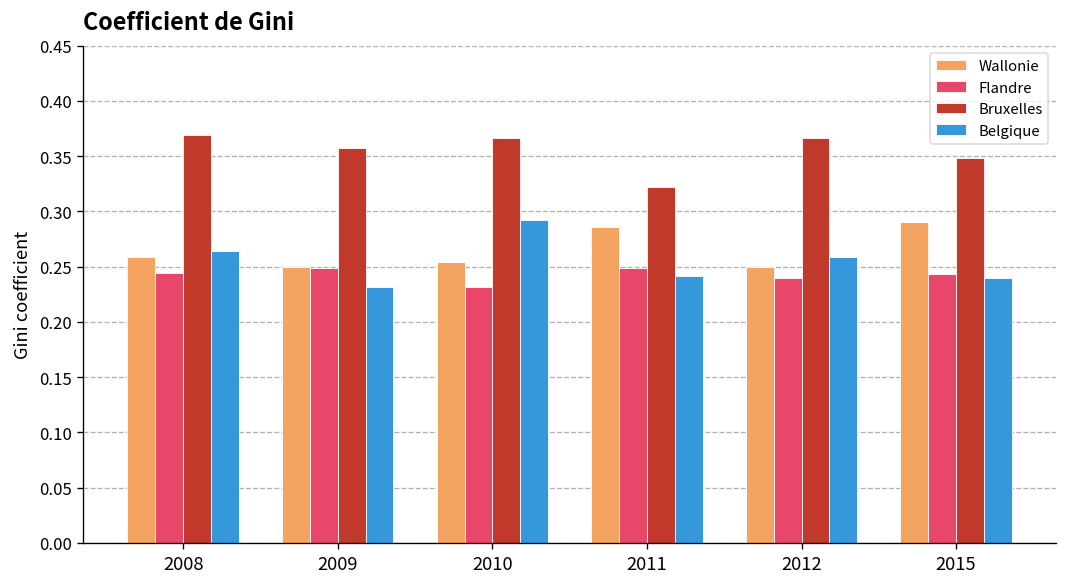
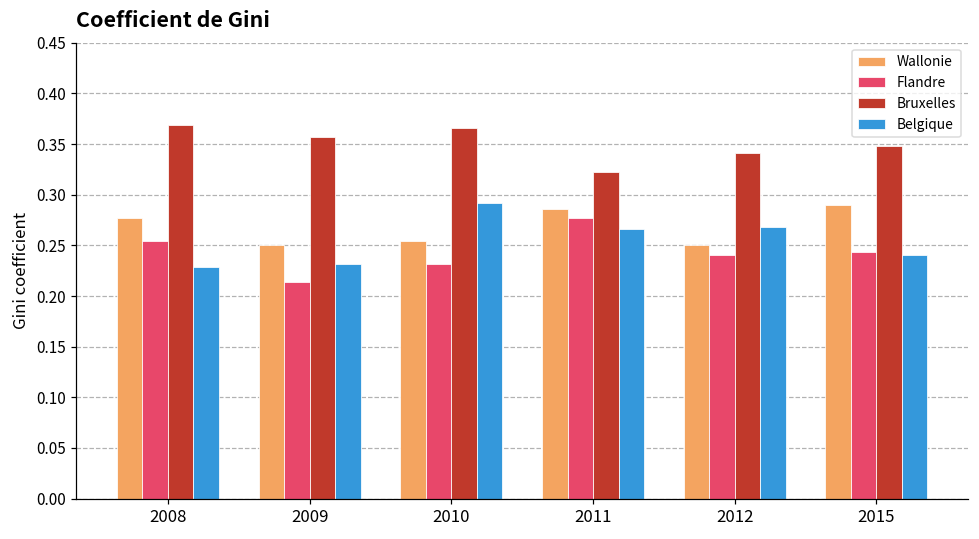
  {
    "Wallonie": {
-     "2008": 0.26,
+     "2008": 0.28,
      "2009": 0.25,
      "2010": 0.25,
      "2011": 0.29,
      "2012": 0.25,
      "2015": 0.29
    },
    "Flandre": {
-     "2008": 0.24,
-     "2009": 0.25,
+     "2008": 0.25,
+     "2009": 0.21,
      "2010": 0.23,
-     "2011": 0.25,
+     "2011": 0.28,
      "2012": 0.24,
      "2015": 0.24
    },
    "Bruxelles": {
      "2008": 0.37,
      "2009": 0.36,
      "2010": 0.37,
      "2011": 0.32,
-     "2012": 0.37,
+     "2012": 0.34,
      "2015": 0.35
    },
    "Belgique": {
-     "2008": 0.26,
+     "2008": 0.23,
      "2009": 0.23,
      "2010": 0.29,
-     "2011": 0.24,
-     "2012": 0.26,
+     "2011": 0.27,
+     "2012": 0.27,
      "2015": 0.24
    }
  }
